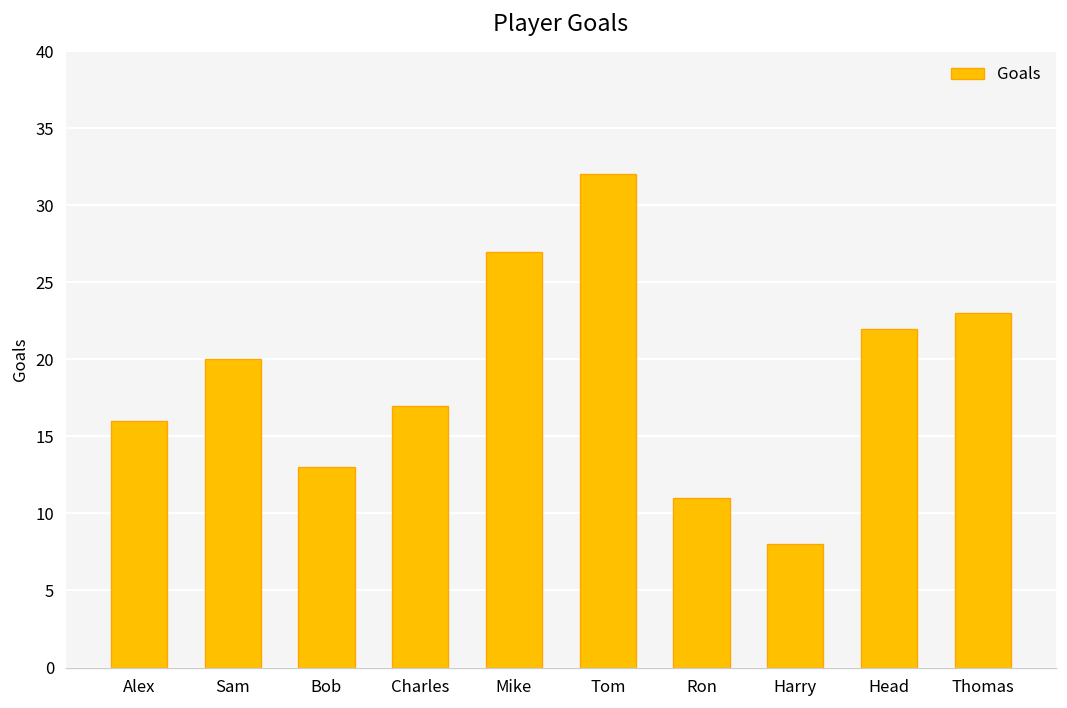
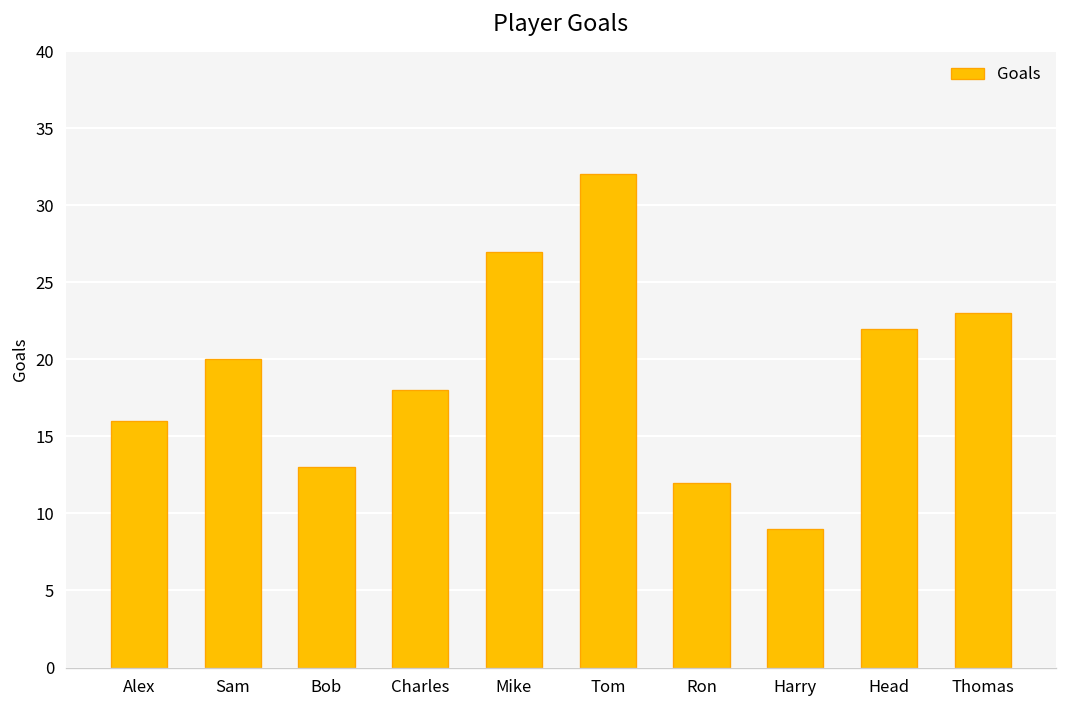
  {
    "Alex": 16,
    "Sam": 20,
    "Bob": 13,
-   "Charles": 17,
+   "Charles": 18,
    "Mike": 27,
    "Tom": 32,
-   "Ron": 11,
-   "Harry": 8,
+   "Ron": 12,
+   "Harry": 9,
    "Head": 22,
    "Thomas": 23
  }
